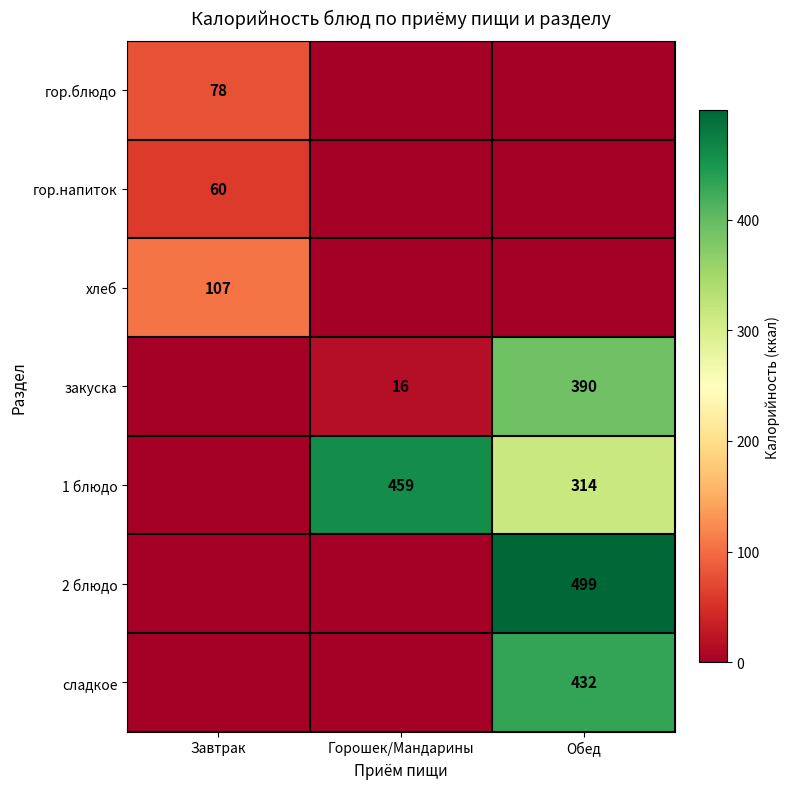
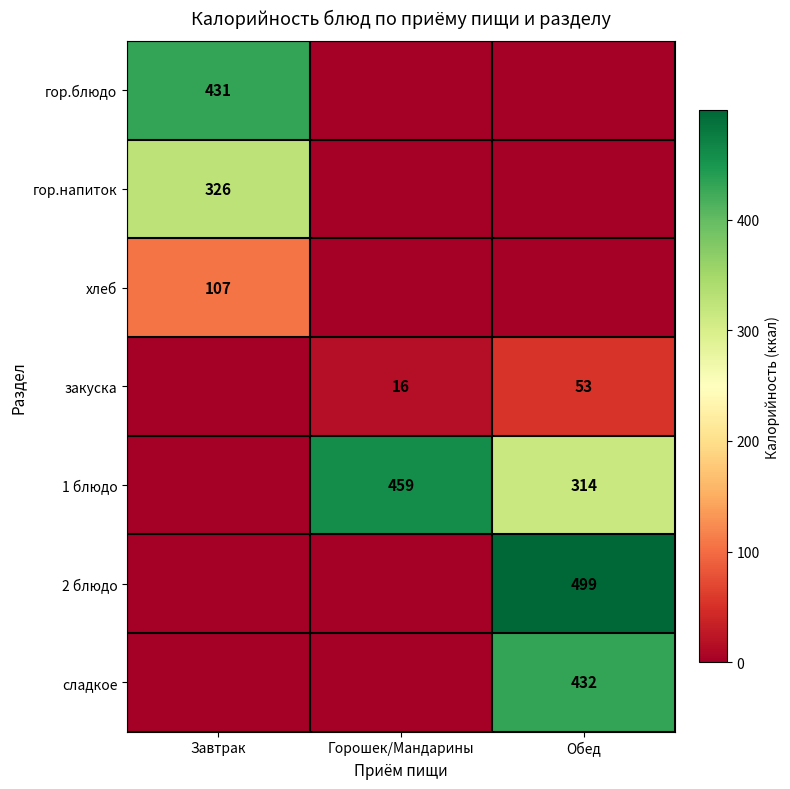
  {
    "гор.блюдо": {
-     "Завтрак": 78
+     "Завтрак": 431
    },
    "гор.напиток": {
-     "Завтрак": 60
+     "Завтрак": 326
    },
    "хлеб": {
      "Завтрак": 107
    },
    "закуска": {
      "Горошек/Мандарины": 16,
-     "Обед": 390
+     "Обед": 53
    },
    "1 блюдо": {
      "Горошек/Мандарины": 459,
      "Обед": 314
    },
    "2 блюдо": {
      "Обед": 499
    },
    "сладкое": {
      "Обед": 432
    }
  }
